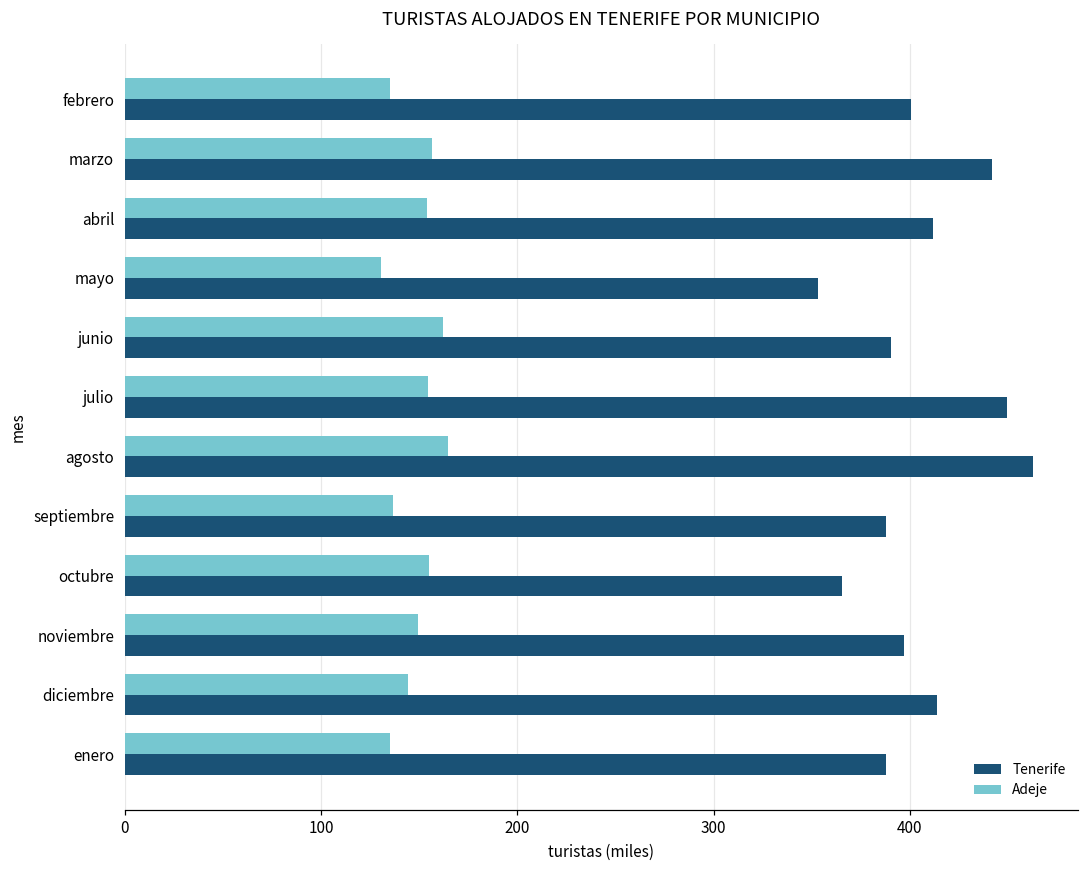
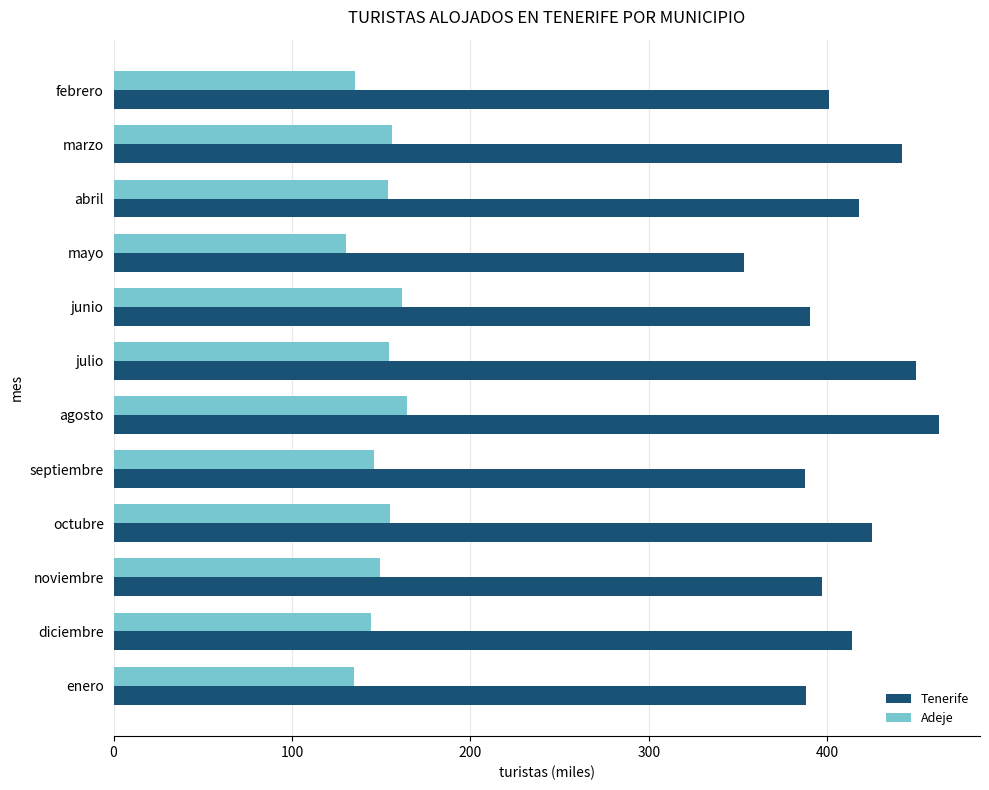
  {
    "Tenerife": {
      "febrero": 401,
      "marzo": 442,
-     "abril": 412,
+     "abril": 418,
      "mayo": 353,
      "junio": 390,
      "julio": 450,
      "agosto": 463,
      "septiembre": 388,
-     "octubre": 366,
+     "octubre": 425,
      "noviembre": 397,
      "diciembre": 414,
      "enero": 388
    },
    "Adeje": {
      "febrero": 135,
      "marzo": 156,
      "abril": 154,
      "mayo": 131,
      "junio": 162,
      "julio": 154,
      "agosto": 165,
-     "septiembre": 137,
+     "septiembre": 146,
      "octubre": 155,
      "noviembre": 149,
      "diciembre": 144,
      "enero": 135
    }
  }
